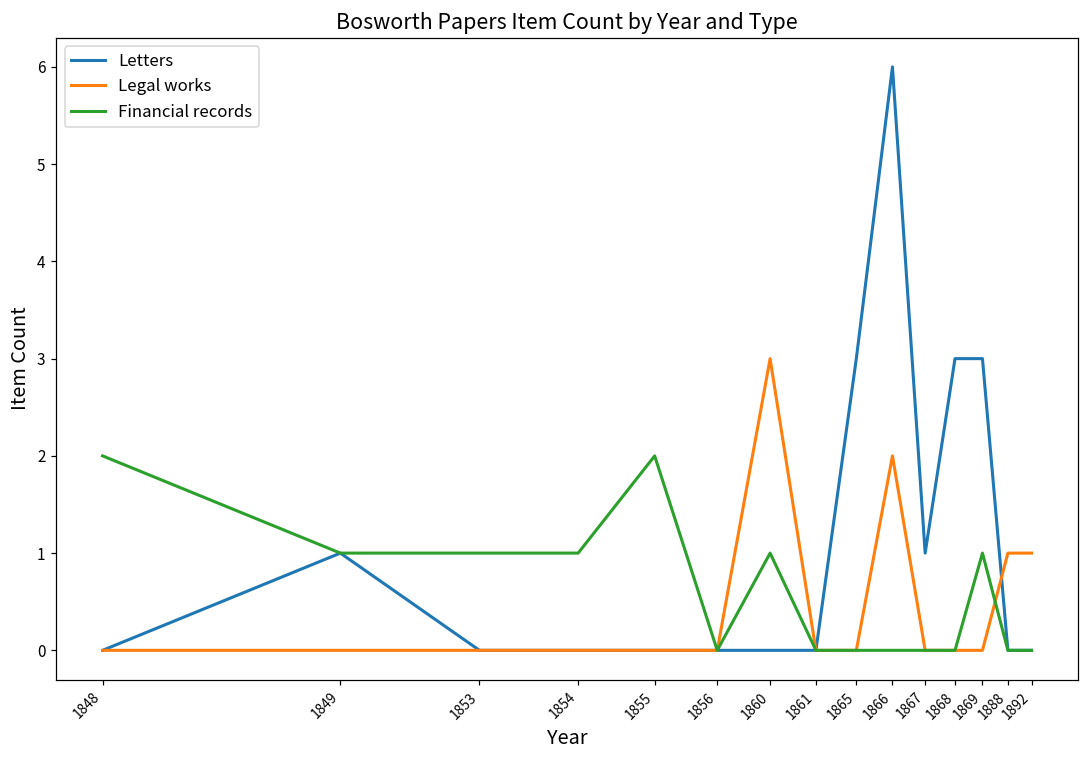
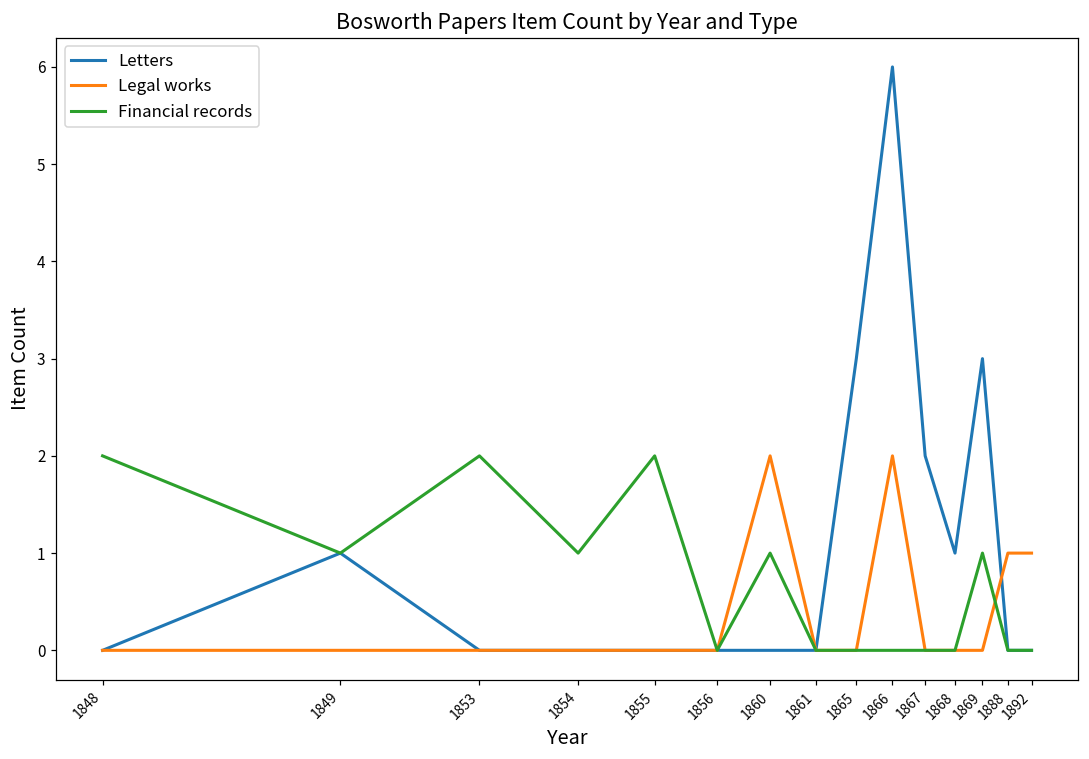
  {
    "Letters": {
      "1860": 0,
      "1865": 3,
      "1866": 6,
-     "1867": 1,
-     "1868": 3,
+     "1867": 2,
+     "1868": 1,
      "1869": 3
    },
    "Legal works": {
      "1849": 0,
-     "1860": 3,
+     "1860": 2,
      "1866": 2,
      "1869": 0,
      "1888": 1,
      "1892": 1
    },
    "Financial records": {
      "1848": 2,
-     "1853": 1,
+     "1853": 2,
      "1854": 1,
      "1855": 2,
      "1860": 1,
      "1866": 0,
      "1869": 1
    }
  }
